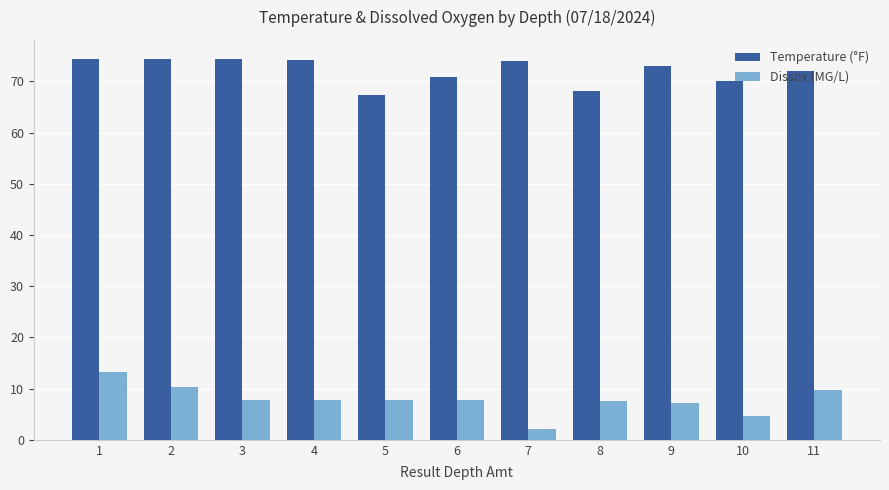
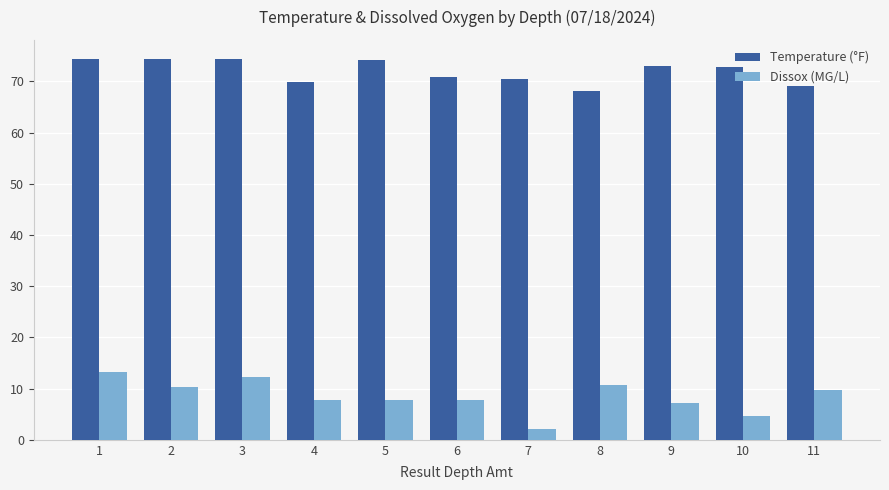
  {
    "Temperature (°F)": {
      "1": 74,
      "2": 74,
      "3": 74,
-     "4": 74,
-     "5": 67,
+     "4": 70,
+     "5": 74,
      "6": 71,
-     "7": 74,
+     "7": 70,
      "8": 68,
      "9": 73,
-     "10": 70,
-     "11": 72
+     "10": 73,
+     "11": 69
    },
    "Dissox (MG/L)": {
      "1": 13,
      "2": 10,
-     "3": 8,
+     "3": 12,
      "4": 8,
      "5": 8,
      "6": 8,
      "7": 2,
-     "8": 8,
+     "8": 11,
      "9": 7,
      "10": 5,
      "11": 10
    }
  }
